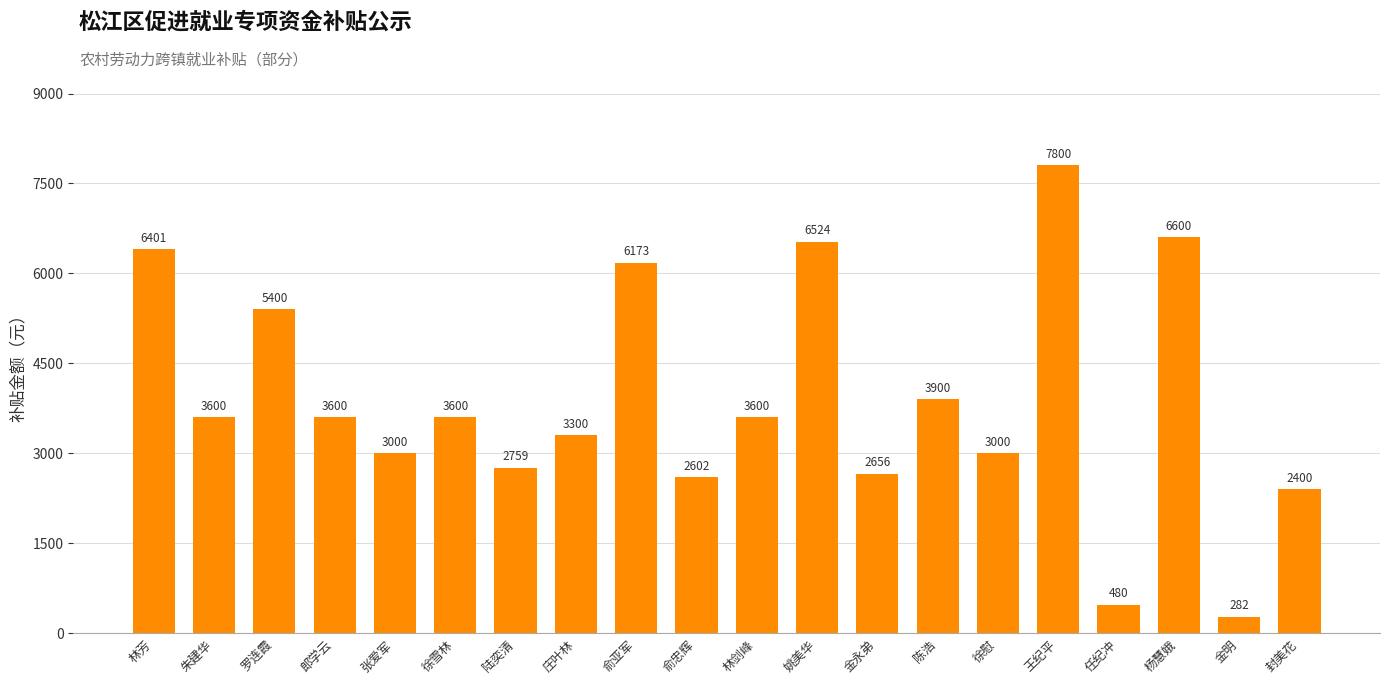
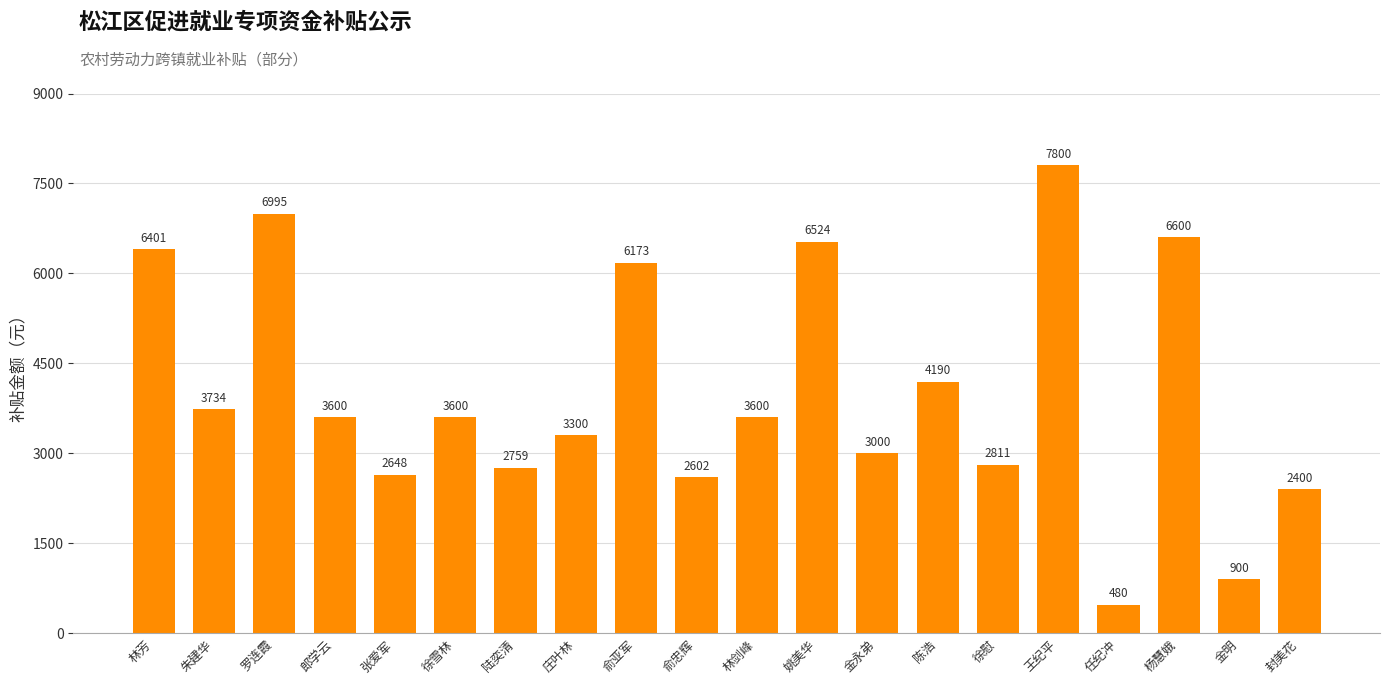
  {
    "林芳": 6401,
-   "朱建华": 3600,
-   "罗连霞": 5400,
+   "朱建华": 3734,
+   "罗连霞": 6995,
    "郎学云": 3600,
-   "张爱军": 3000,
+   "张爱军": 2648,
    "徐雪林": 3600,
    "陆奕清": 2759,
    "庄叶林": 3300,
    "俞亚军": 6173,
    "俞忠辉": 2602,
    "林剑峰": 3600,
    "姚美华": 6524,
-   "金永弟": 2656,
-   "陈浩": 3900,
-   "徐慰": 3000,
+   "金永弟": 3000,
+   "陈浩": 4190,
+   "徐慰": 2811,
    "王纪平": 7800,
    "任纪冲": 480,
    "杨慧娥": 6600,
-   "金明": 282,
+   "金明": 900,
    "封美花": 2400
  }
